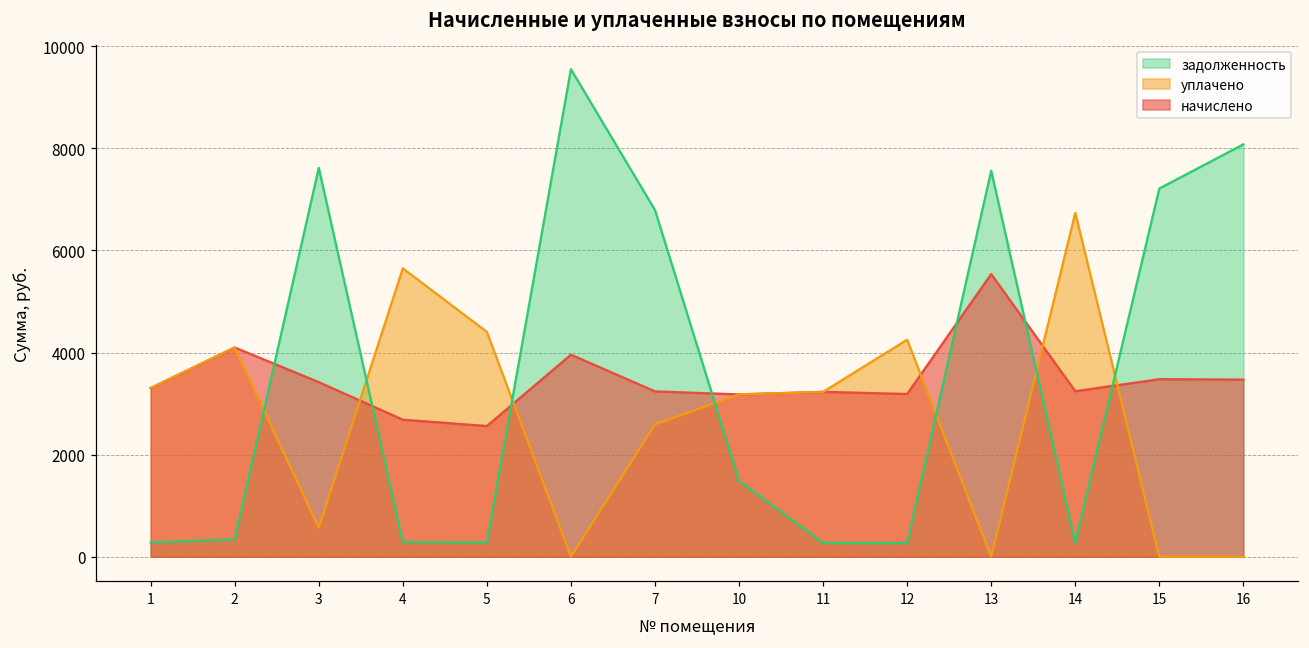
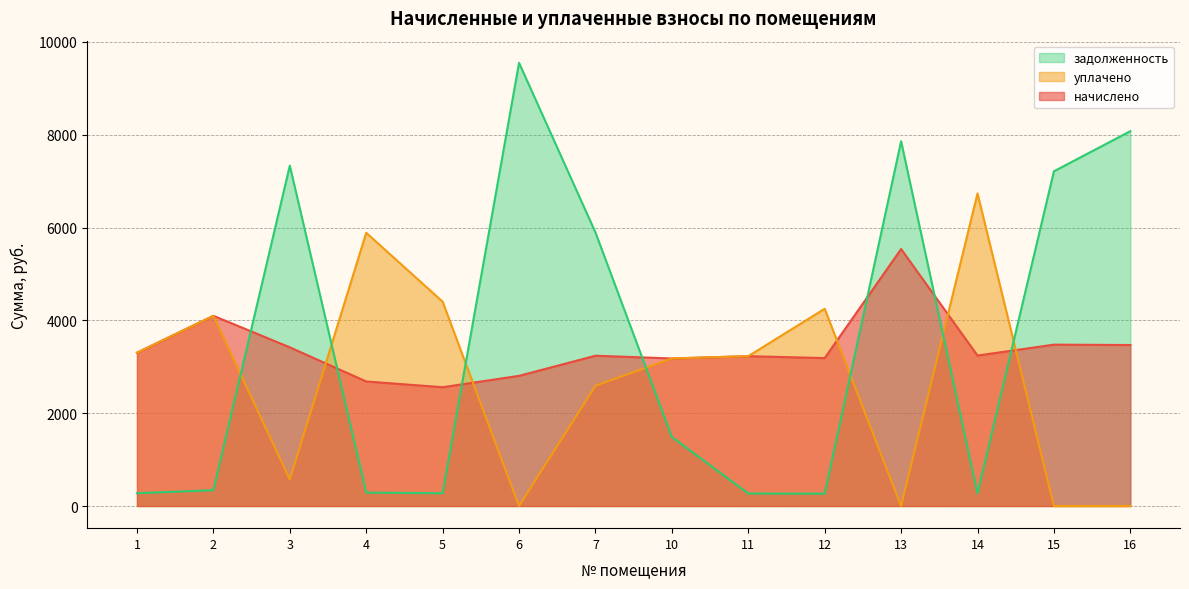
  {
    "задолженность": {
      "1": 300,
      "2": 300,
-     "3": 7600,
+     "3": 7300,
      "4": 300,
      "5": 300,
      "6": 9600,
-     "7": 6800,
+     "7": 5900,
      "10": 1500,
      "11": 300,
      "12": 300,
-     "13": 7600,
+     "13": 7900,
      "14": 300,
      "15": 7200,
      "16": 8100
    },
    "уплачено": {
      "3": 600,
-     "4": 5600,
+     "4": 5900,
      "5": 4400,
      "6": 0,
      "7": 2600,
      "12": 4300,
      "13": 0,
      "14": 6700,
      "15": 0,
      "16": 0
    },
    "начислено": {
      "3": 3400,
      "4": 2700,
      "5": 2600,
-     "6": 4000,
+     "6": 2800,
      "7": 3200,
      "12": 3200,
      "13": 5500,
      "14": 3200,
      "15": 3500,
      "16": 3500
    }
  }
